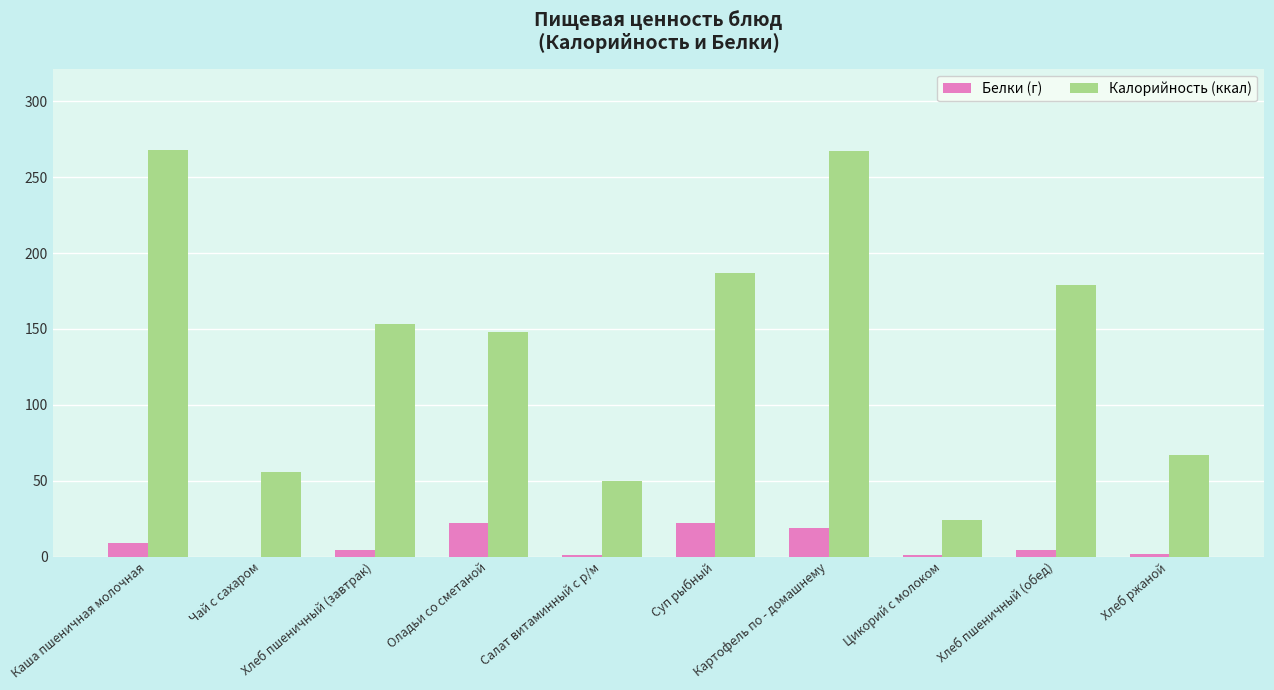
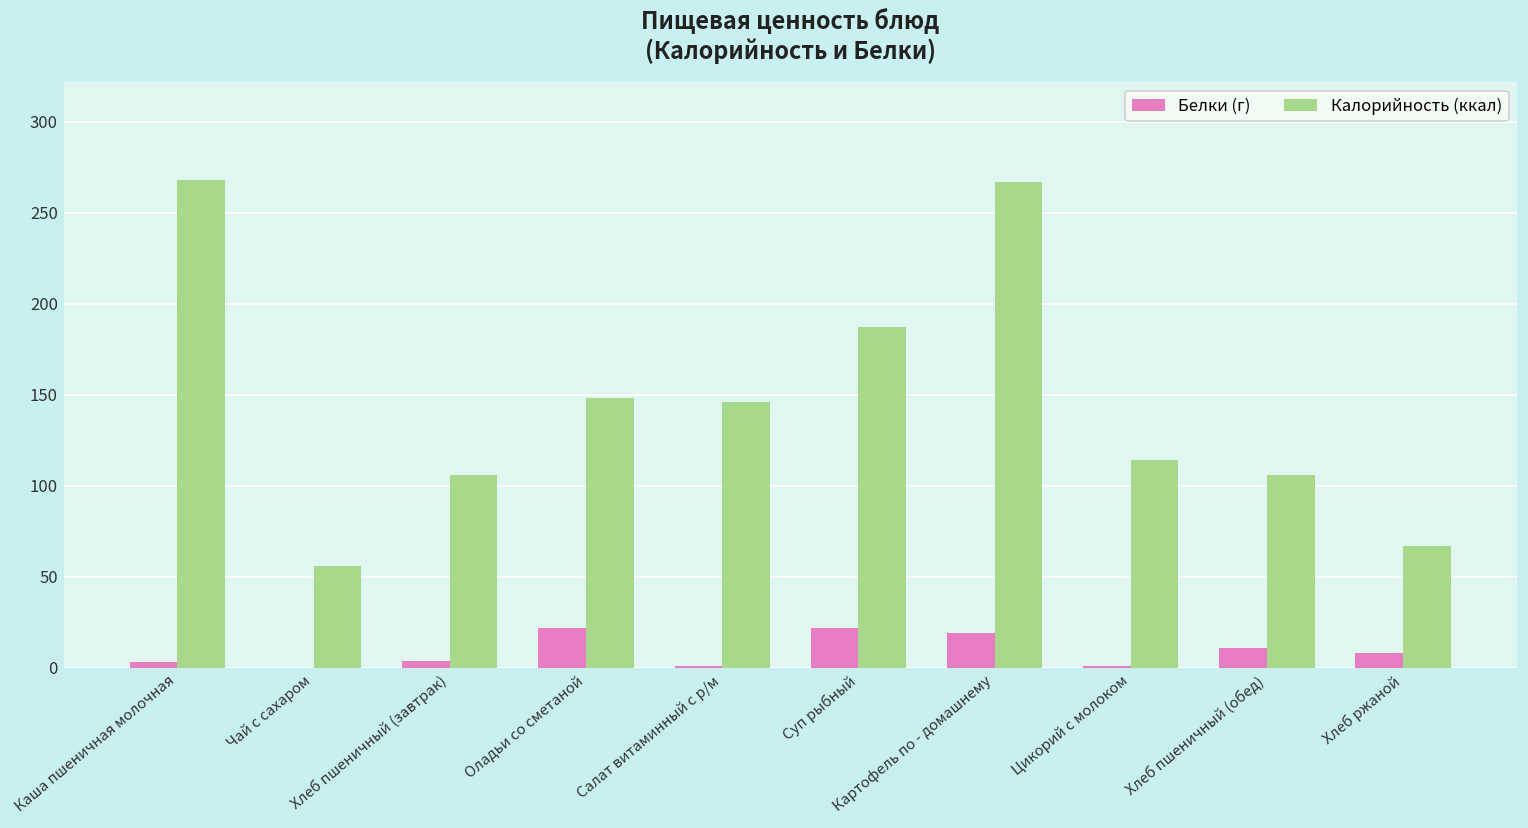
  {
    "Белки (г)": {
-     "Каша пшеничная молочная": 9,
+     "Каша пшеничная молочная": 3,
      "Чай с сахаром": 0,
      "Хлеб пшеничный (завтрак)": 4,
      "Оладьи со сметаной": 22,
      "Суп рыбный": 22,
      "Картофель по - домашнему": 19,
-     "Хлеб пшеничный (обед)": 4,
-     "Хлеб ржаной": 2
+     "Хлеб пшеничный (обед)": 11,
+     "Хлеб ржаной": 8
    },
    "Калорийность (ккал)": {
      "Каша пшеничная молочная": 268,
      "Чай с сахаром": 56,
-     "Хлеб пшеничный (завтрак)": 153,
+     "Хлеб пшеничный (завтрак)": 106,
      "Оладьи со сметаной": 148,
-     "Салат витаминный с р/м": 50,
+     "Салат витаминный с р/м": 146,
      "Суп рыбный": 187,
      "Картофель по - домашнему": 267,
-     "Цикорий с молоком": 24,
-     "Хлеб пшеничный (обед)": 179,
+     "Цикорий с молоком": 114,
+     "Хлеб пшеничный (обед)": 106,
      "Хлеб ржаной": 67
    }
  }
